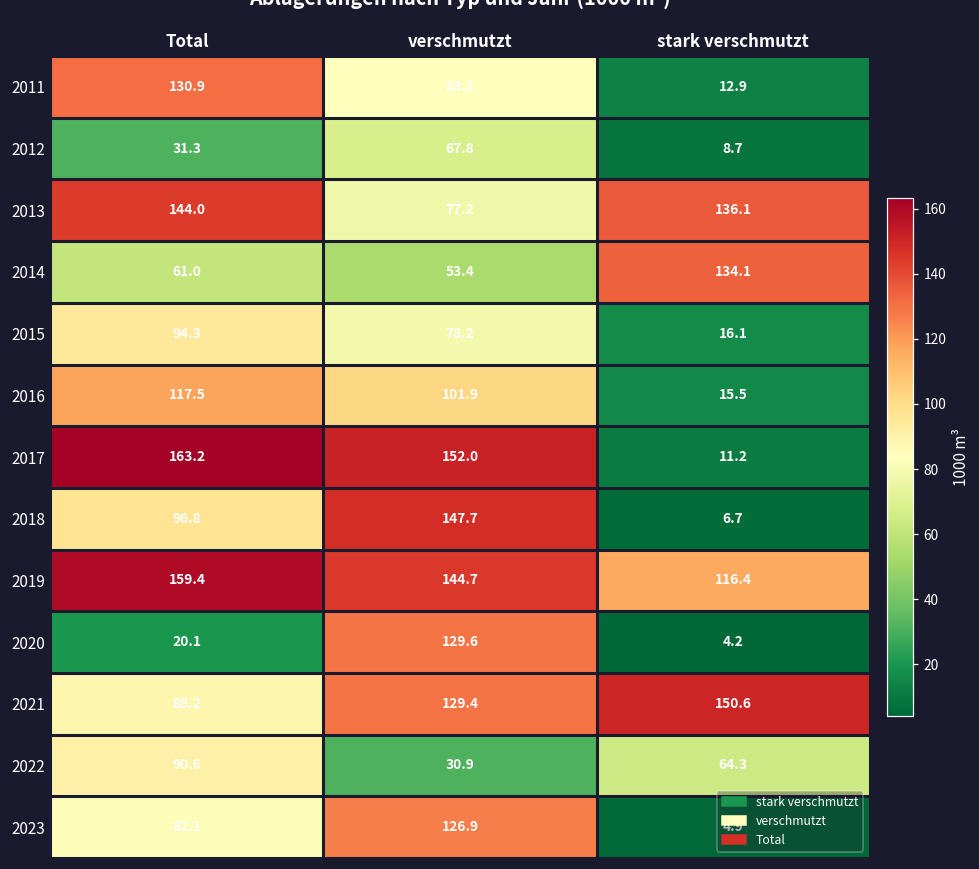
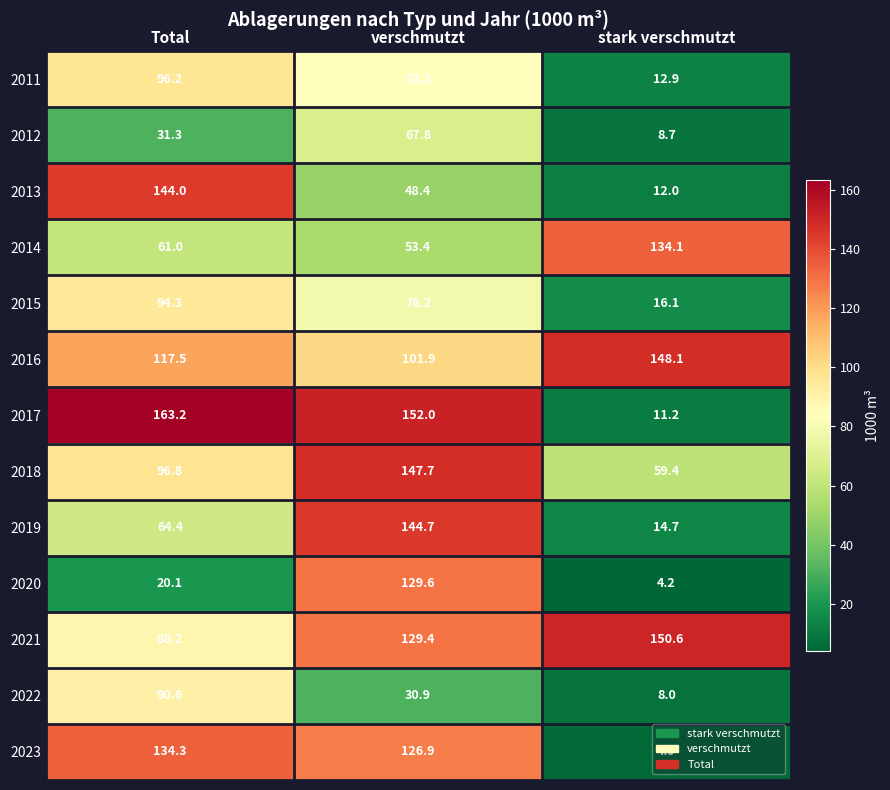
  {
    "2011": {
-     "Total": 130.9,
+     "Total": 96.2,
      "verschmutzt": 83.2,
      "stark verschmutzt": 12.9
    },
    "2012": {
      "Total": 31.3,
      "verschmutzt": 67.8,
      "stark verschmutzt": 8.7
    },
    "2013": {
      "Total": 144.0,
-     "verschmutzt": 77.2,
-     "stark verschmutzt": 136.1
+     "verschmutzt": 48.4,
+     "stark verschmutzt": 12.0
    },
    "2014": {
      "Total": 61.0,
      "verschmutzt": 53.4,
      "stark verschmutzt": 134.1
    },
    "2015": {
      "Total": 94.3,
      "verschmutzt": 78.2,
      "stark verschmutzt": 16.1
    },
    "2016": {
      "Total": 117.5,
      "verschmutzt": 101.9,
-     "stark verschmutzt": 15.5
+     "stark verschmutzt": 148.1
    },
    "2017": {
      "Total": 163.2,
      "verschmutzt": 152.0,
      "stark verschmutzt": 11.2
    },
    "2018": {
      "Total": 96.8,
      "verschmutzt": 147.7,
-     "stark verschmutzt": 6.7
+     "stark verschmutzt": 59.4
    },
    "2019": {
-     "Total": 159.4,
+     "Total": 64.4,
      "verschmutzt": 144.7,
-     "stark verschmutzt": 116.4
+     "stark verschmutzt": 14.7
    },
    "2020": {
      "Total": 20.1,
      "verschmutzt": 129.6,
      "stark verschmutzt": 4.2
    },
    "2021": {
      "Total": 88.2,
      "verschmutzt": 129.4,
      "stark verschmutzt": 150.6
    },
    "2022": {
      "Total": 90.6,
      "verschmutzt": 30.9,
-     "stark verschmutzt": 64.3
+     "stark verschmutzt": 8.0
    },
    "2023": {
-     "Total": 82.1,
+     "Total": 134.3,
      "verschmutzt": 126.9
    }
  }
